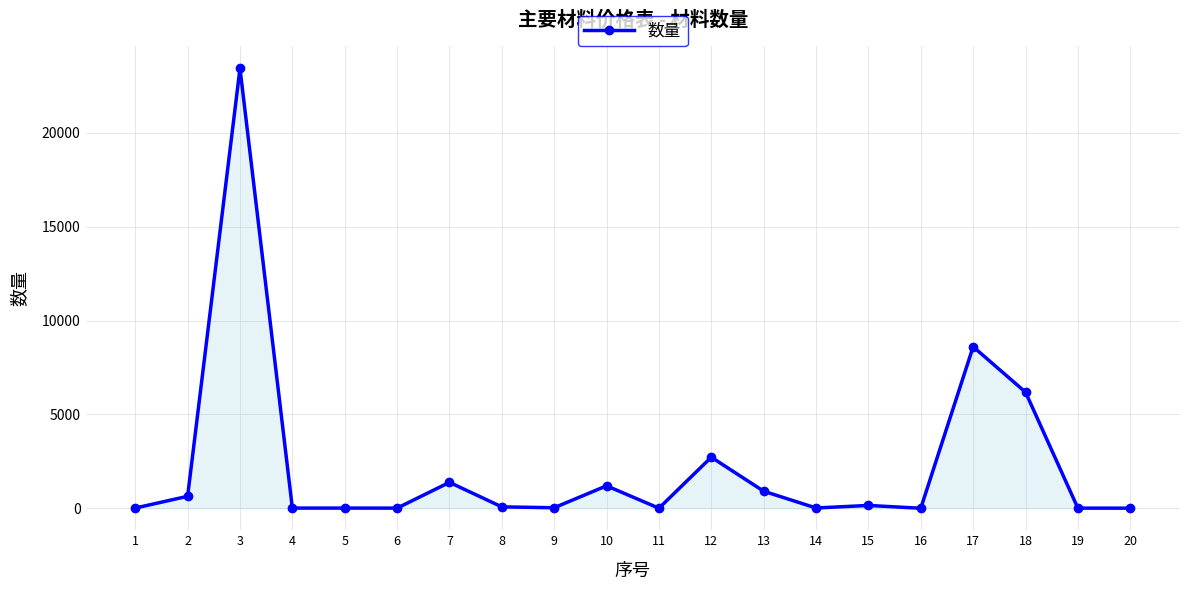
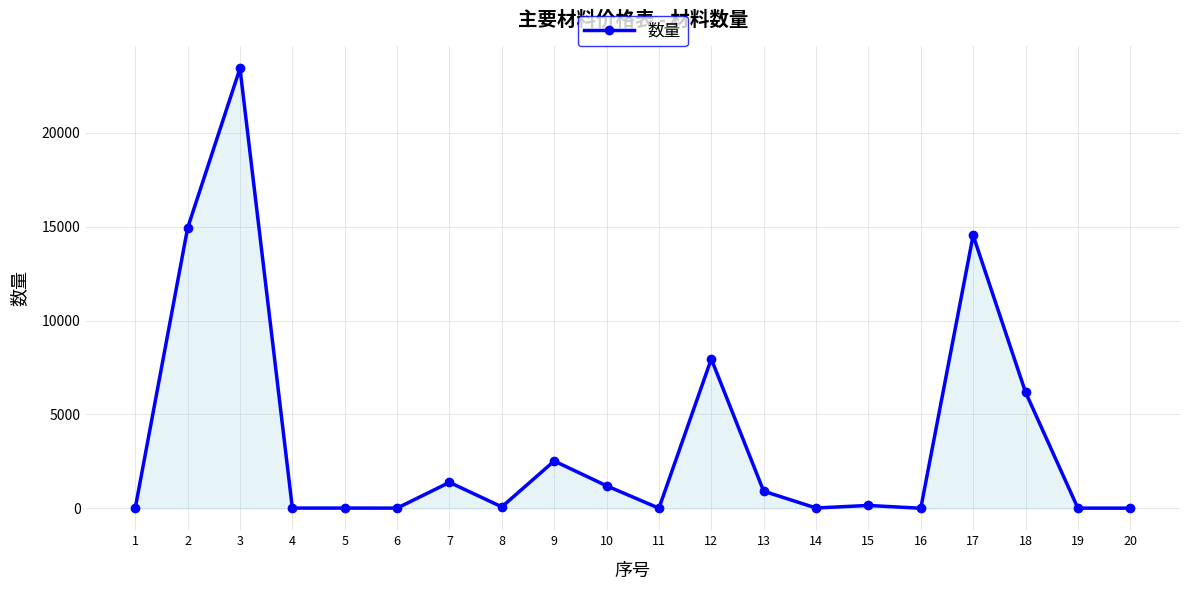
  {
    "1": 0,
-   "2": 600,
+   "2": 14900,
    "3": 23400,
    "4": 0,
    "5": 0,
    "6": 0,
    "7": 1400,
    "8": 100,
-   "9": 0,
+   "9": 2500,
    "10": 1200,
    "11": 0,
-   "12": 2700,
+   "12": 8000,
    "13": 900,
    "14": 0,
    "15": 200,
    "16": 0,
-   "17": 8600,
+   "17": 14500,
    "18": 6200,
    "19": 0,
    "20": 0
  }
